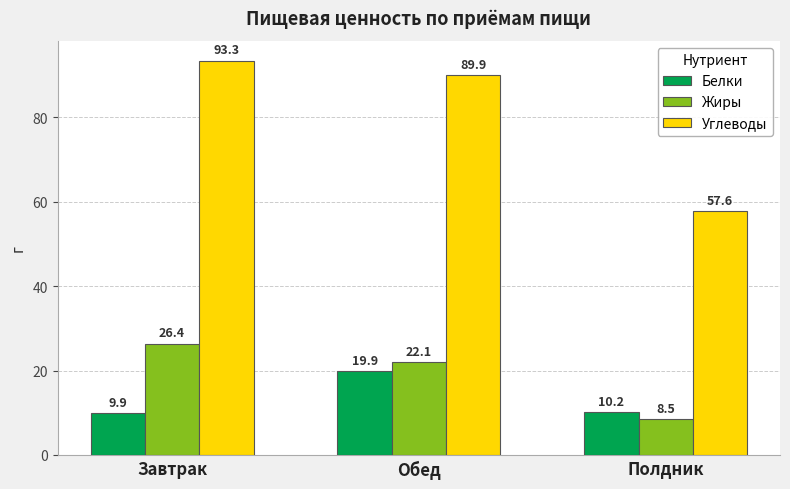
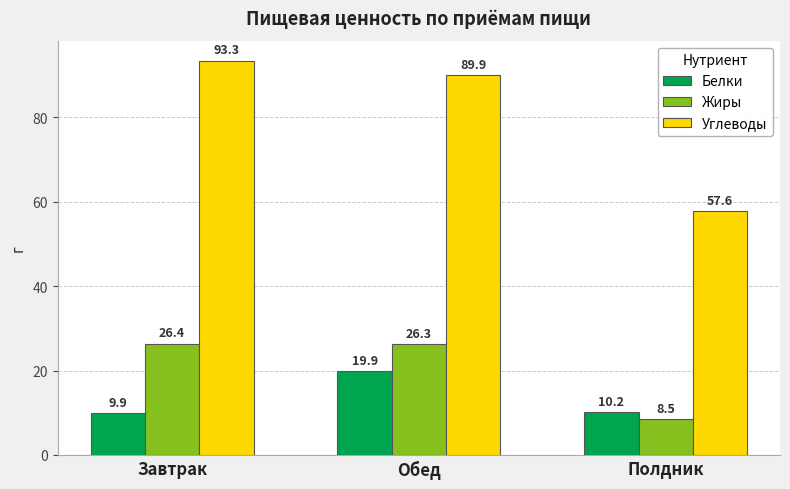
  {
    "Белки": {
      "Завтрак": 9.9,
      "Обед": 19.9,
      "Полдник": 10.2
    },
    "Жиры": {
      "Завтрак": 26.4,
-     "Обед": 22.1,
+     "Обед": 26.3,
      "Полдник": 8.5
    },
    "Углеводы": {
      "Завтрак": 93.3,
      "Обед": 89.9,
      "Полдник": 57.6
    }
  }
